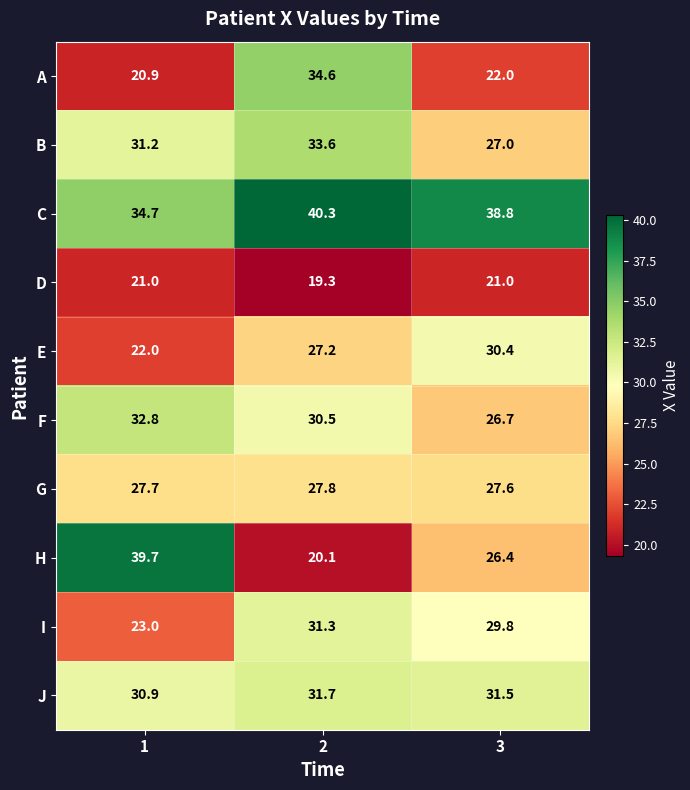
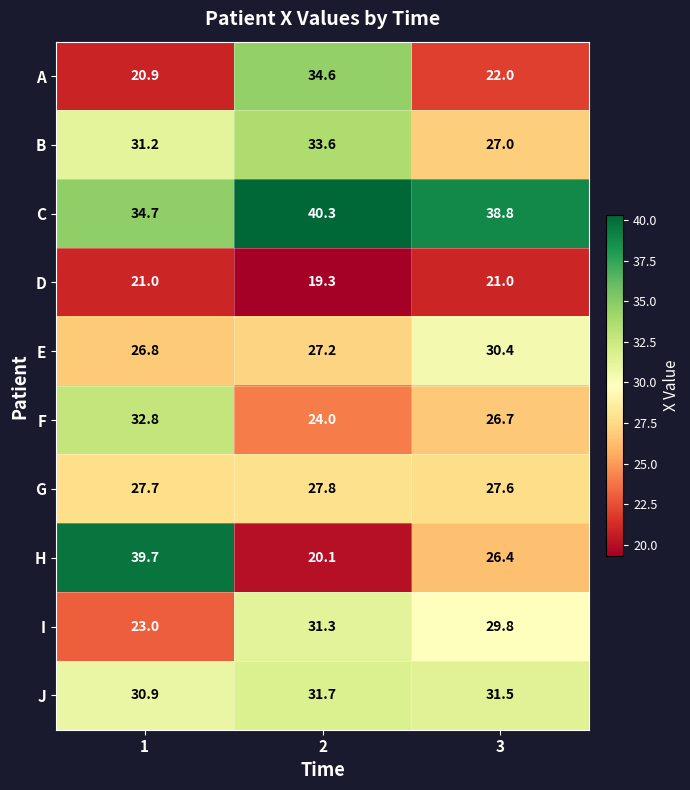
  {
    "A": {
      "1": 20.9,
      "2": 34.6,
      "3": 22.0
    },
    "B": {
      "1": 31.2,
      "2": 33.6,
      "3": 27.0
    },
    "C": {
      "1": 34.7,
      "2": 40.3,
      "3": 38.8
    },
    "D": {
      "1": 21.0,
      "2": 19.3,
      "3": 21.0
    },
    "E": {
-     "1": 22.0,
+     "1": 26.8,
      "2": 27.2,
      "3": 30.4
    },
    "F": {
      "1": 32.8,
-     "2": 30.5,
+     "2": 24.0,
      "3": 26.7
    },
    "G": {
      "1": 27.7,
      "2": 27.8,
      "3": 27.6
    },
    "H": {
      "1": 39.7,
      "2": 20.1,
      "3": 26.4
    },
    "I": {
      "1": 23.0,
      "2": 31.3,
      "3": 29.8
    },
    "J": {
      "1": 30.9,
      "2": 31.7,
      "3": 31.5
    }
  }
